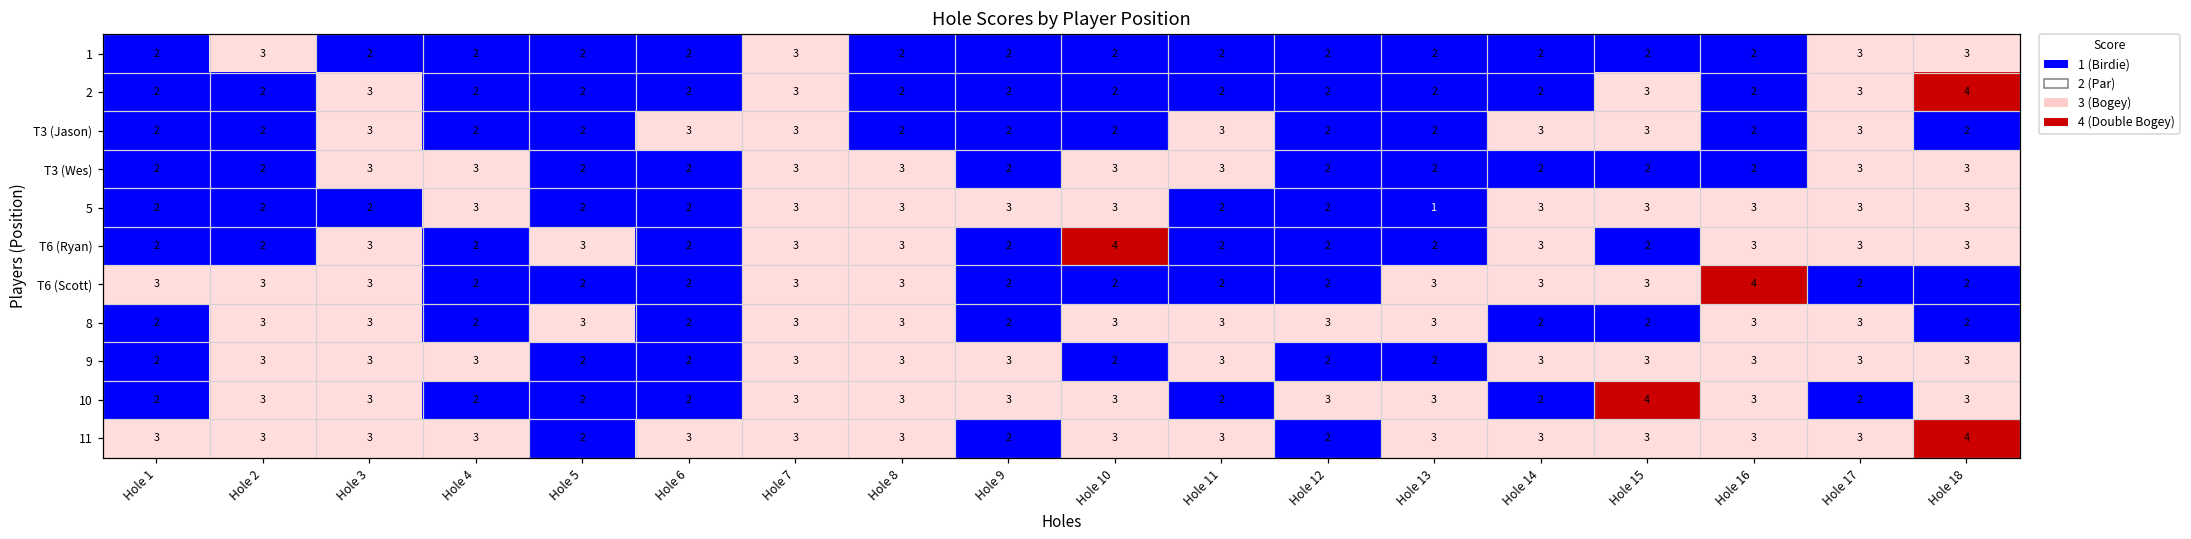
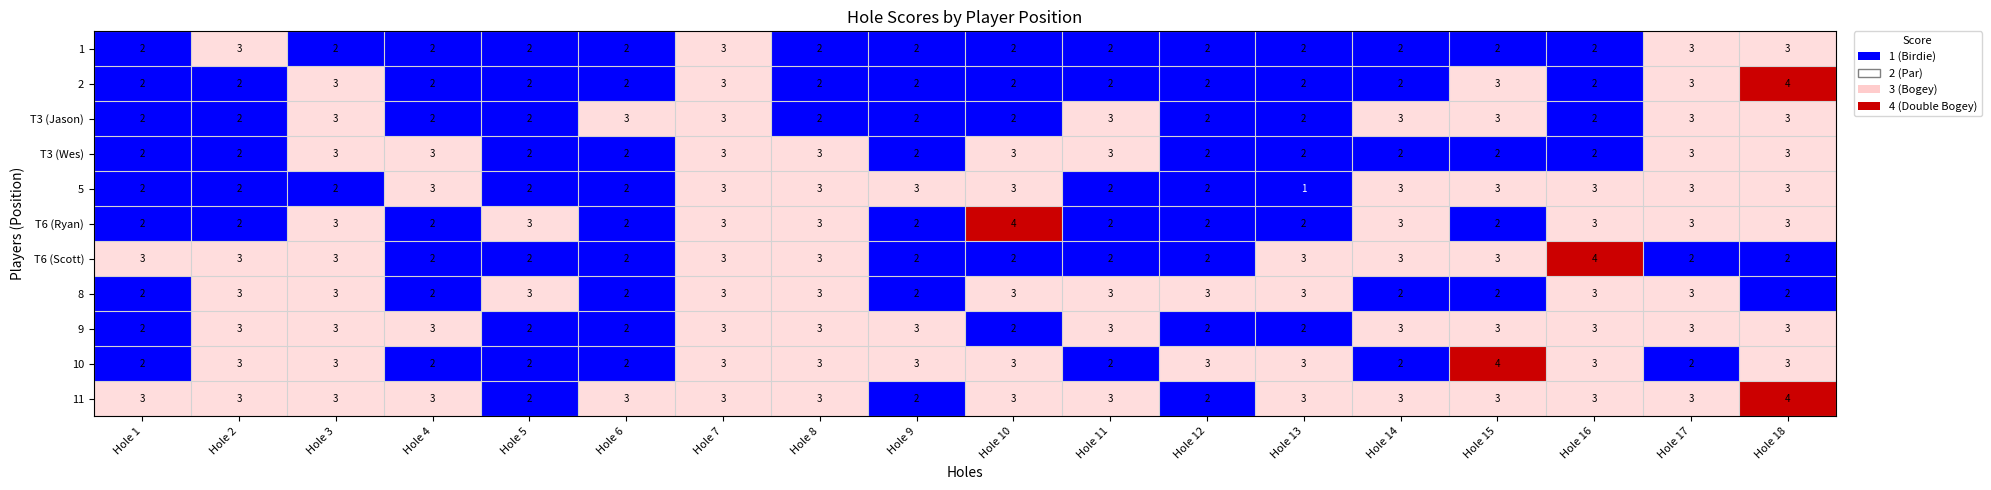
  {
    "1": {
      "Hole 1": 2,
      "Hole 2": 3,
      "Hole 3": 2,
      "Hole 4": 2,
      "Hole 5": 2,
      "Hole 6": 2,
      "Hole 7": 3,
      "Hole 8": 2,
      "Hole 9": 2,
      "Hole 10": 2,
      "Hole 11": 2,
      "Hole 12": 2,
      "Hole 13": 2,
      "Hole 14": 2,
      "Hole 15": 2,
      "Hole 16": 2,
      "Hole 17": 3,
      "Hole 18": 3
    },
    "2": {
      "Hole 1": 2,
      "Hole 2": 2,
      "Hole 3": 3,
      "Hole 4": 2,
      "Hole 5": 2,
      "Hole 6": 2,
      "Hole 7": 3,
      "Hole 8": 2,
      "Hole 9": 2,
      "Hole 10": 2,
      "Hole 11": 2,
      "Hole 12": 2,
      "Hole 13": 2,
      "Hole 14": 2,
      "Hole 15": 3,
      "Hole 16": 2,
      "Hole 17": 3,
      "Hole 18": 4
    },
    "T3 (Jason)": {
      "Hole 1": 2,
      "Hole 2": 2,
      "Hole 3": 3,
      "Hole 4": 2,
      "Hole 5": 2,
      "Hole 6": 3,
      "Hole 7": 3,
      "Hole 8": 2,
      "Hole 9": 2,
      "Hole 10": 2,
      "Hole 11": 3,
      "Hole 12": 2,
      "Hole 13": 2,
      "Hole 14": 3,
      "Hole 15": 3,
      "Hole 16": 2,
      "Hole 17": 3,
-     "Hole 18": 2
+     "Hole 18": 3
    },
    "T3 (Wes)": {
      "Hole 1": 2,
      "Hole 2": 2,
      "Hole 3": 3,
      "Hole 4": 3,
      "Hole 5": 2,
      "Hole 6": 2,
      "Hole 7": 3,
      "Hole 8": 3,
      "Hole 9": 2,
      "Hole 10": 3,
      "Hole 11": 3,
      "Hole 12": 2,
      "Hole 13": 2,
      "Hole 14": 2,
      "Hole 15": 2,
      "Hole 16": 2,
      "Hole 17": 3,
      "Hole 18": 3
    },
    "5": {
      "Hole 1": 2,
      "Hole 2": 2,
      "Hole 3": 2,
      "Hole 4": 3,
      "Hole 5": 2,
      "Hole 6": 2,
      "Hole 7": 3,
      "Hole 8": 3,
      "Hole 9": 3,
      "Hole 10": 3,
      "Hole 11": 2,
      "Hole 12": 2,
      "Hole 13": 1,
      "Hole 14": 3,
      "Hole 15": 3,
      "Hole 16": 3,
      "Hole 17": 3,
      "Hole 18": 3
    },
    "T6 (Ryan)": {
      "Hole 1": 2,
      "Hole 2": 2,
      "Hole 3": 3,
      "Hole 4": 2,
      "Hole 5": 3,
      "Hole 6": 2,
      "Hole 7": 3,
      "Hole 8": 3,
      "Hole 9": 2,
      "Hole 10": 4,
      "Hole 11": 2,
      "Hole 12": 2,
      "Hole 13": 2,
      "Hole 14": 3,
      "Hole 15": 2,
      "Hole 16": 3,
      "Hole 17": 3,
      "Hole 18": 3
    },
    "T6 (Scott)": {
      "Hole 1": 3,
      "Hole 2": 3,
      "Hole 3": 3,
      "Hole 4": 2,
      "Hole 5": 2,
      "Hole 6": 2,
      "Hole 7": 3,
      "Hole 8": 3,
      "Hole 9": 2,
      "Hole 10": 2,
      "Hole 11": 2,
      "Hole 12": 2,
      "Hole 13": 3,
      "Hole 14": 3,
      "Hole 15": 3,
      "Hole 16": 4,
      "Hole 17": 2,
      "Hole 18": 2
    },
    "8": {
      "Hole 1": 2,
      "Hole 2": 3,
      "Hole 3": 3,
      "Hole 4": 2,
      "Hole 5": 3,
      "Hole 6": 2,
      "Hole 7": 3,
      "Hole 8": 3,
      "Hole 9": 2,
      "Hole 10": 3,
      "Hole 11": 3,
      "Hole 12": 3,
      "Hole 13": 3,
      "Hole 14": 2,
      "Hole 15": 2,
      "Hole 16": 3,
      "Hole 17": 3,
      "Hole 18": 2
    },
    "9": {
      "Hole 1": 2,
      "Hole 2": 3,
      "Hole 3": 3,
      "Hole 4": 3,
      "Hole 5": 2,
      "Hole 6": 2,
      "Hole 7": 3,
      "Hole 8": 3,
      "Hole 9": 3,
      "Hole 10": 2,
      "Hole 11": 3,
      "Hole 12": 2,
      "Hole 13": 2,
      "Hole 14": 3,
      "Hole 15": 3,
      "Hole 16": 3,
      "Hole 17": 3,
      "Hole 18": 3
    },
    "10": {
      "Hole 1": 2,
      "Hole 2": 3,
      "Hole 3": 3,
      "Hole 4": 2,
      "Hole 5": 2,
      "Hole 6": 2,
      "Hole 7": 3,
      "Hole 8": 3,
      "Hole 9": 3,
      "Hole 10": 3,
      "Hole 11": 2,
      "Hole 12": 3,
      "Hole 13": 3,
      "Hole 14": 2,
      "Hole 15": 4,
      "Hole 16": 3,
      "Hole 17": 2,
      "Hole 18": 3
    },
    "11": {
      "Hole 1": 3,
      "Hole 2": 3,
      "Hole 3": 3,
      "Hole 4": 3,
      "Hole 5": 2,
      "Hole 6": 3,
      "Hole 7": 3,
      "Hole 8": 3,
      "Hole 9": 2,
      "Hole 10": 3,
      "Hole 11": 3,
      "Hole 12": 2,
      "Hole 13": 3,
      "Hole 14": 3,
      "Hole 15": 3,
      "Hole 16": 3,
      "Hole 17": 3,
      "Hole 18": 4
    }
  }
